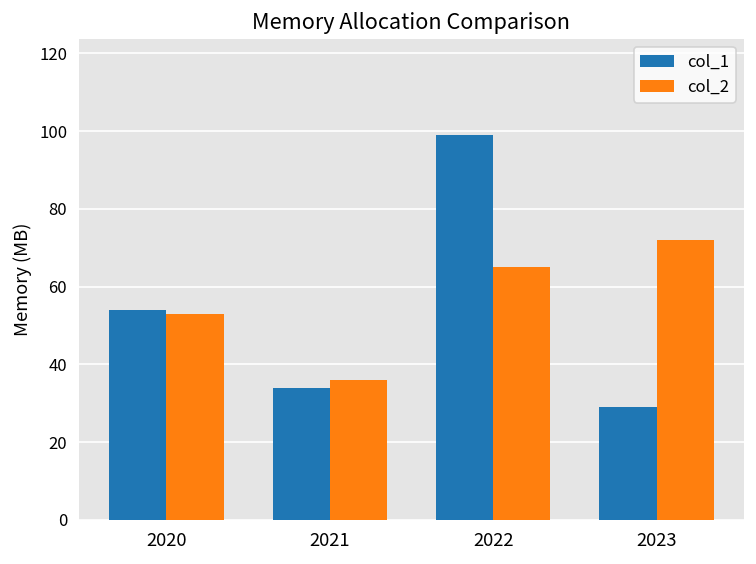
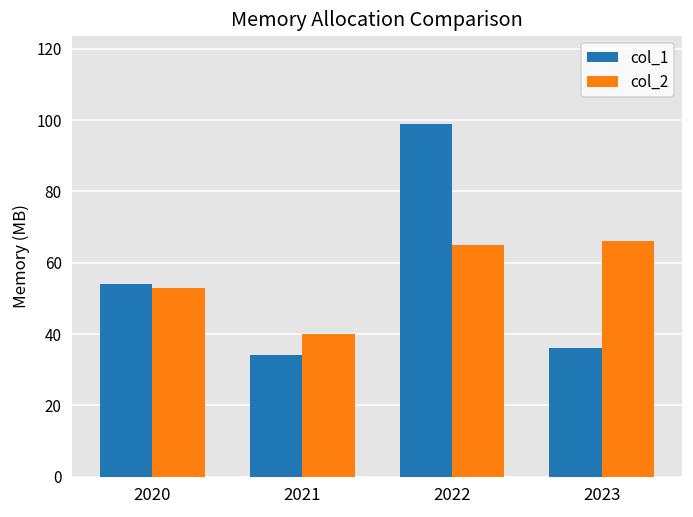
  {
    "col_1": {
      "2020": 54,
      "2021": 34,
      "2022": 99,
-     "2023": 29
+     "2023": 36
    },
    "col_2": {
      "2020": 53,
-     "2021": 36,
+     "2021": 40,
      "2022": 65,
-     "2023": 72
+     "2023": 66
    }
  }
